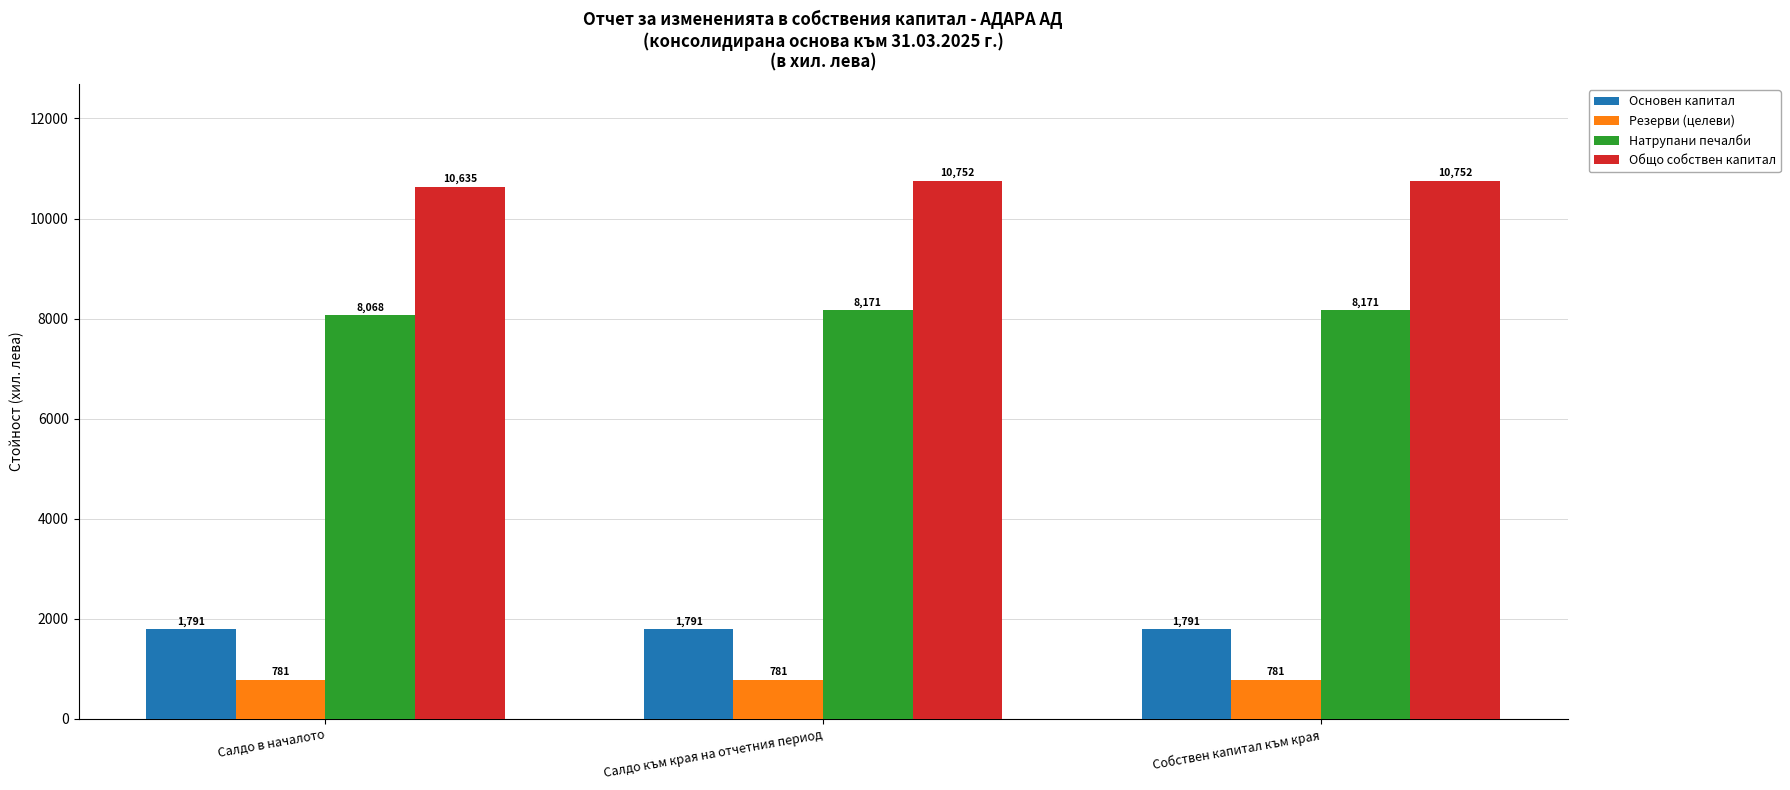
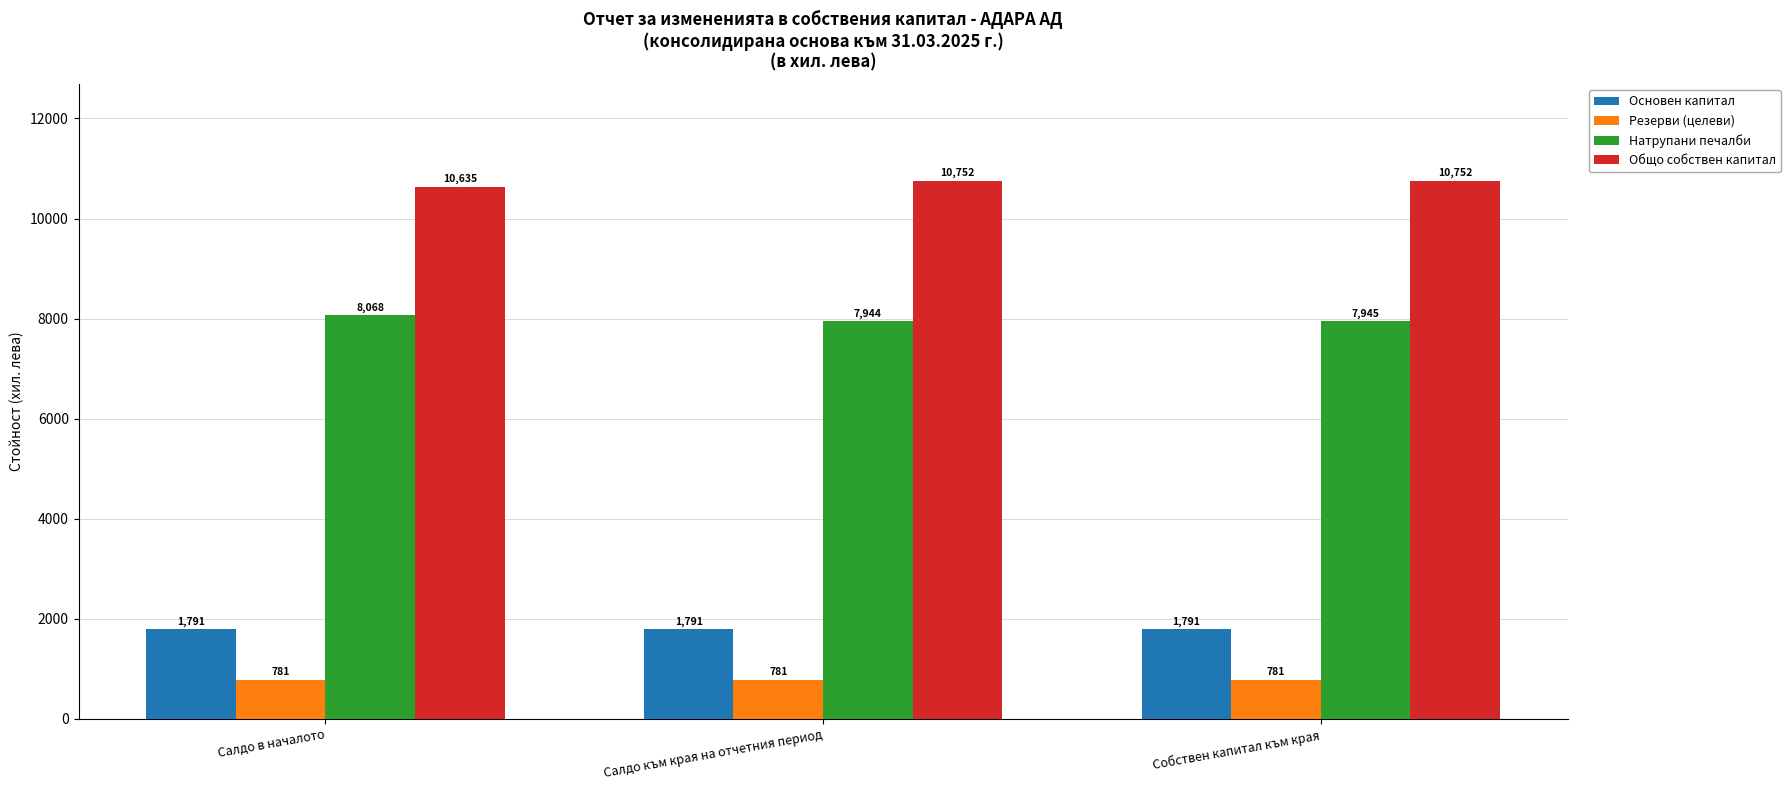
  {
    "Основен капитал": {
      "Салдо в началото": "1,791",
      "Салдо към края на отчетния период": "1,791",
      "Собствен капитал към края": "1,791"
    },
    "Резерви (целеви)": {
      "Салдо в началото": "781",
      "Салдо към края на отчетния период": "781",
      "Собствен капитал към края": "781"
    },
    "Натрупани печалби": {
      "Салдо в началото": "8,068",
-     "Салдо към края на отчетния период": "8,171",
-     "Собствен капитал към края": "8,171"
+     "Салдо към края на отчетния период": "7,944",
+     "Собствен капитал към края": "7,945"
    },
    "Общо собствен капитал": {
      "Салдо в началото": "10,635",
      "Салдо към края на отчетния период": "10,752",
      "Собствен капитал към края": "10,752"
    }
  }
